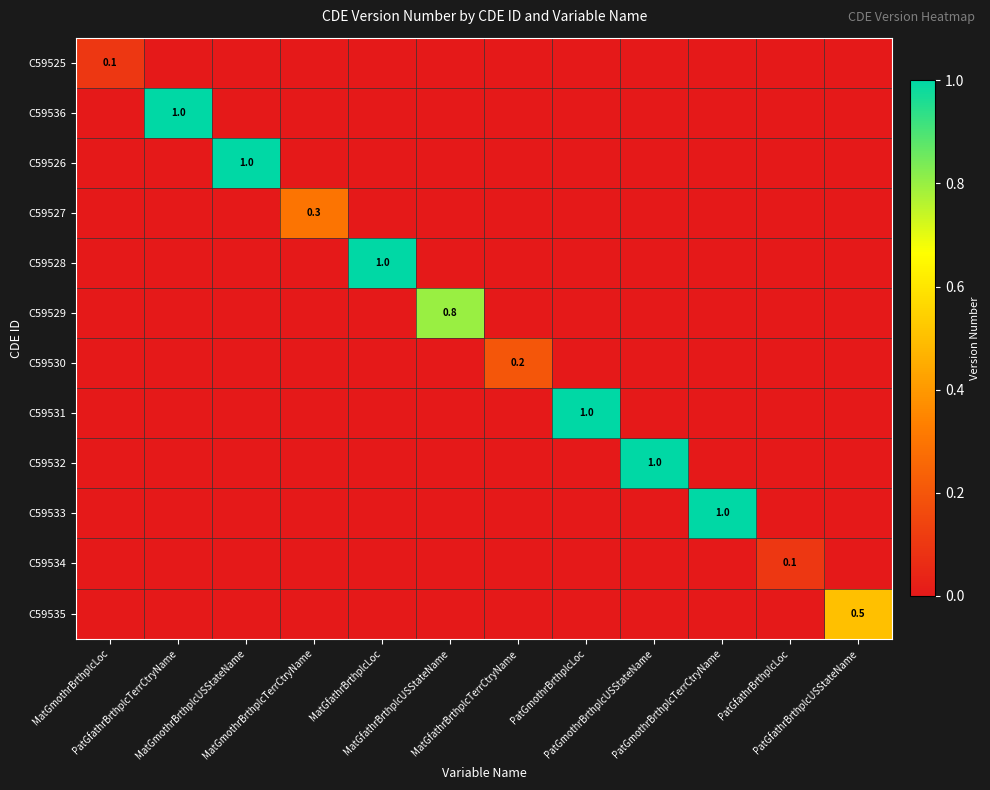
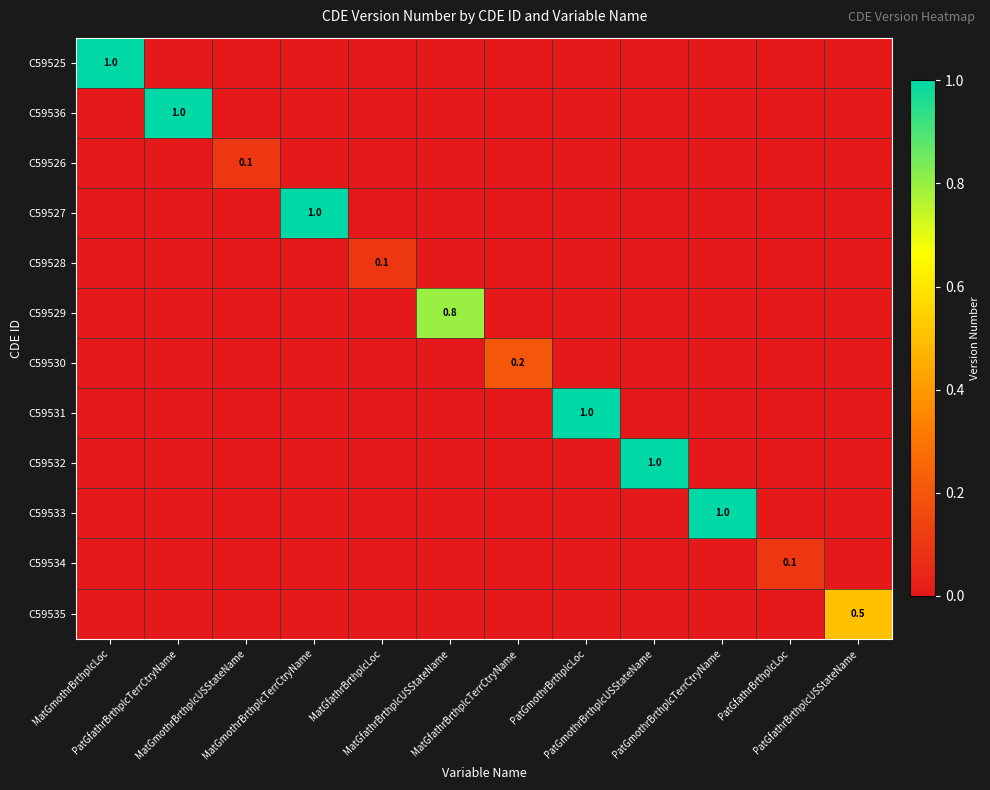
  {
    "C59525": {
-     "MatGmothrBrthplcLoc": 0.1
+     "MatGmothrBrthplcLoc": 1.0
    },
    "C59536": {
      "PatGfathrBrthplcTerrCtryName": 1.0
    },
    "C59526": {
-     "MatGmothrBrthplcUSStateName": 1.0
+     "MatGmothrBrthplcUSStateName": 0.1
    },
    "C59527": {
-     "MatGmothrBrthplcTerrCtryName": 0.3
+     "MatGmothrBrthplcTerrCtryName": 1.0
    },
    "C59528": {
-     "MatGfathrBrthplcLoc": 1.0
+     "MatGfathrBrthplcLoc": 0.1
    },
    "C59529": {
      "MatGfathrBrthplcUSStateName": 0.8
    },
    "C59530": {
      "MatGfathrBrthplcTerrCtryName": 0.2
    },
    "C59531": {
      "PatGmothrBrthplcLoc": 1.0
    },
    "C59532": {
      "PatGmothrBrthplcUSStateName": 1.0
    },
    "C59533": {
      "PatGmothrBrthplcTerrCtryName": 1.0
    },
    "C59534": {
      "PatGfathrBrthplcLoc": 0.1
    },
    "C59535": {
      "PatGfathrBrthplcUSStateName": 0.5
    }
  }
